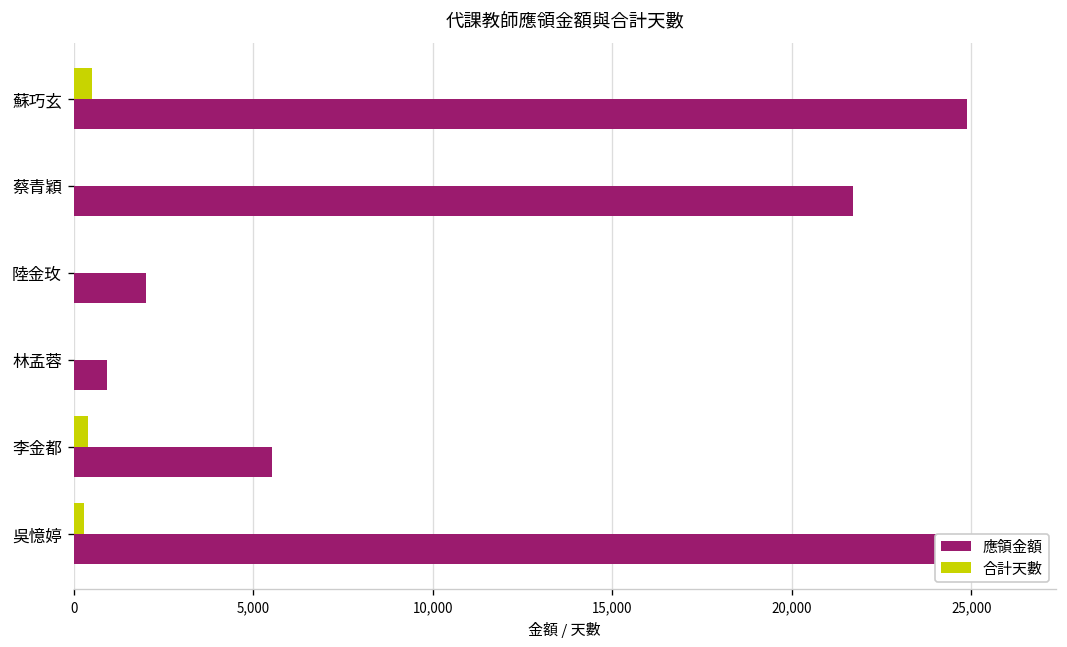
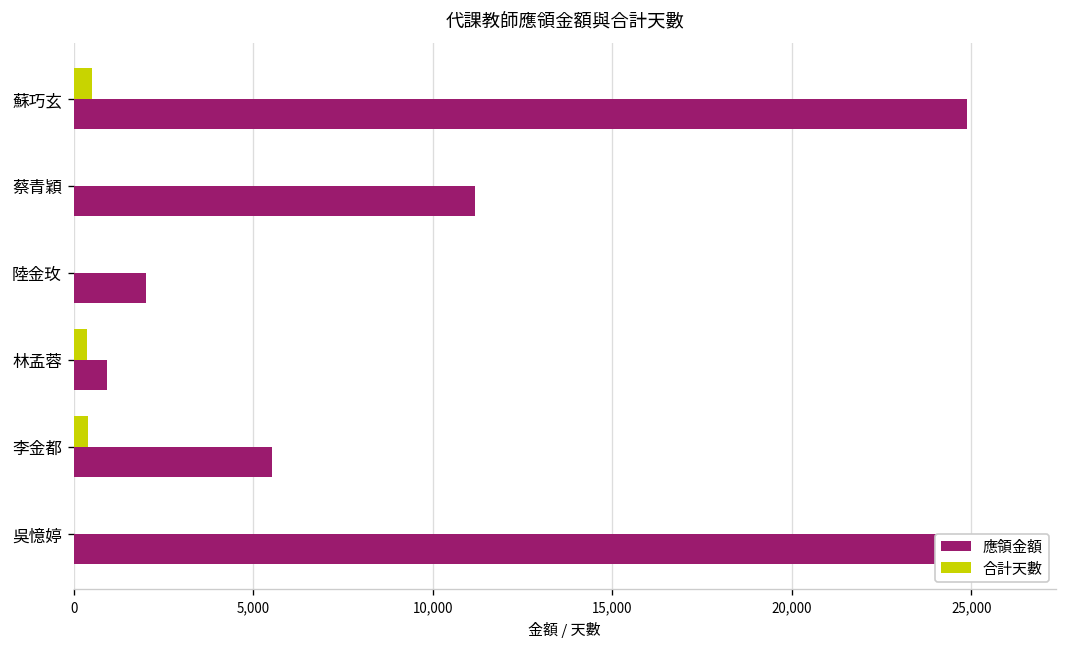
  {
    "應領金額": {
      "蘇巧玄": "24,900",
-     "蔡青穎": "21,700",
+     "蔡青穎": "11,200",
      "陸金玫": "2,000",
      "林孟蓉": "900",
      "李金都": "5,500"
    },
    "合計天數": {
      "蘇巧玄": "500",
-     "林孟蓉": "0",
+     "林孟蓉": "400",
      "李金都": "400",
-     "吳憶婷": "300"
+     "吳憶婷": "0"
    }
  }
